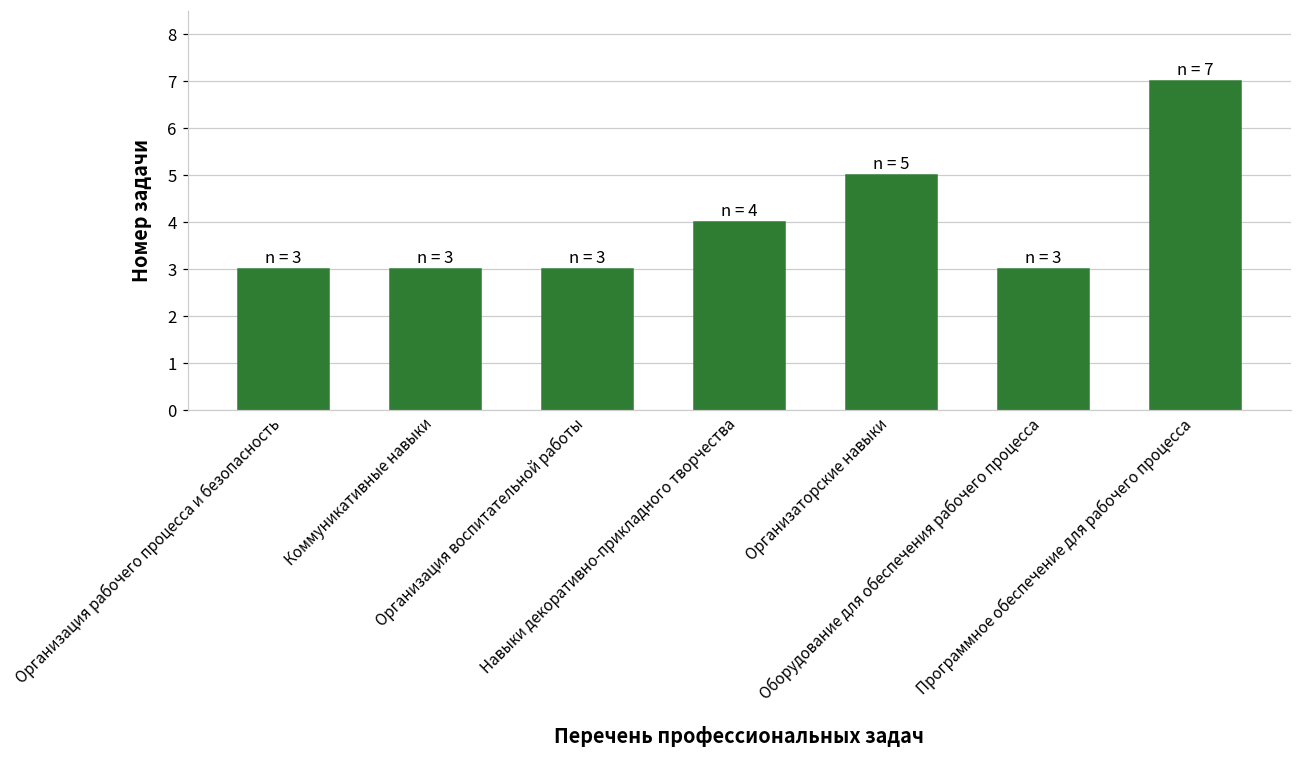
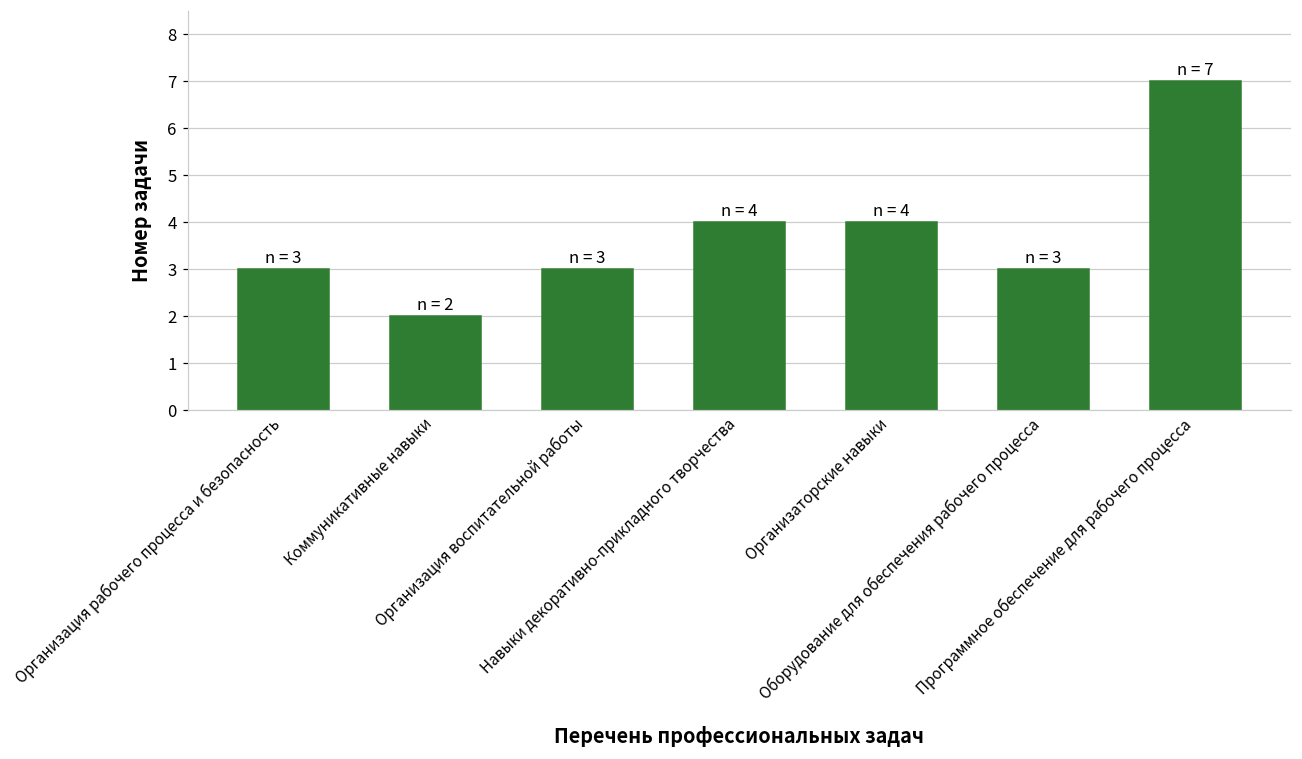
  {
    "Организация рабочего процесса и безопасность": 3,
-   "Коммуникативные навыки": 3,
+   "Коммуникативные навыки": 2,
    "Организация воспитательной работы": 3,
    "Навыки декоративно-прикладного творчества": 4,
-   "Организаторские навыки": 5,
+   "Организаторские навыки": 4,
    "Оборудование для обеспечения рабочего процесса": 3,
    "Программное обеспечение для рабочего процесса": 7
  }
